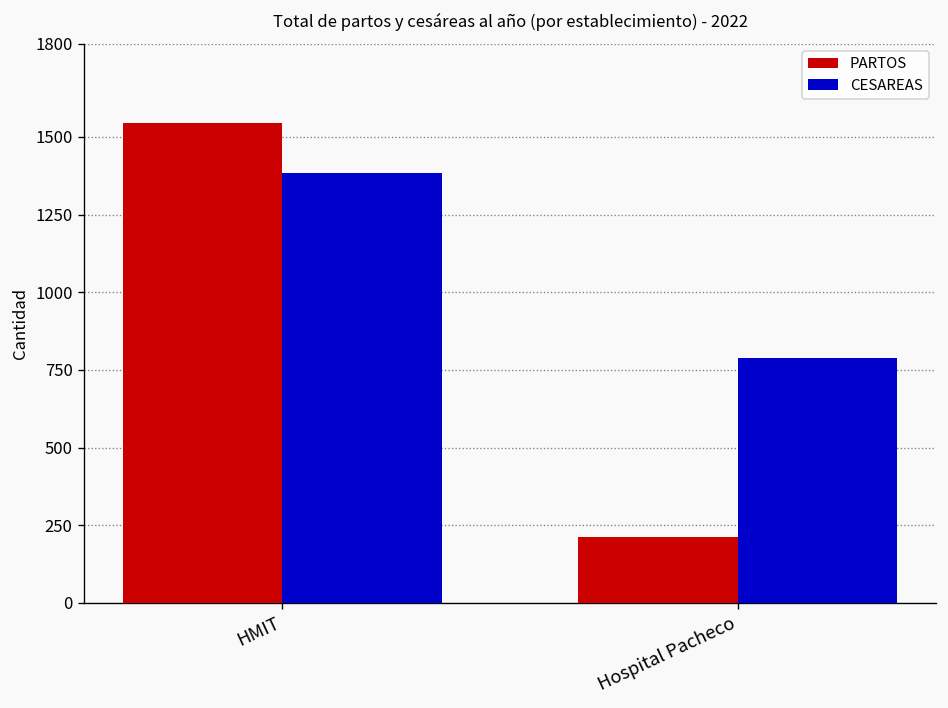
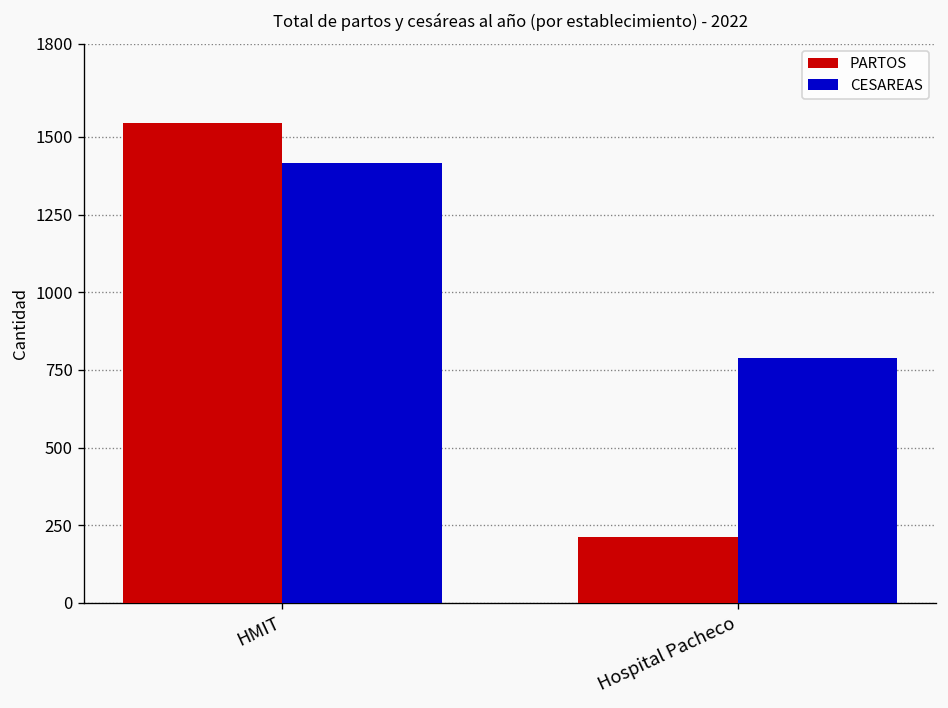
  {
    "PARTOS": {
      "HMIT": 1550,
      "Hospital Pacheco": 210
    },
    "CESAREAS": {
-     "HMIT": 1380,
+     "HMIT": 1420,
      "Hospital Pacheco": 790
    }
  }
